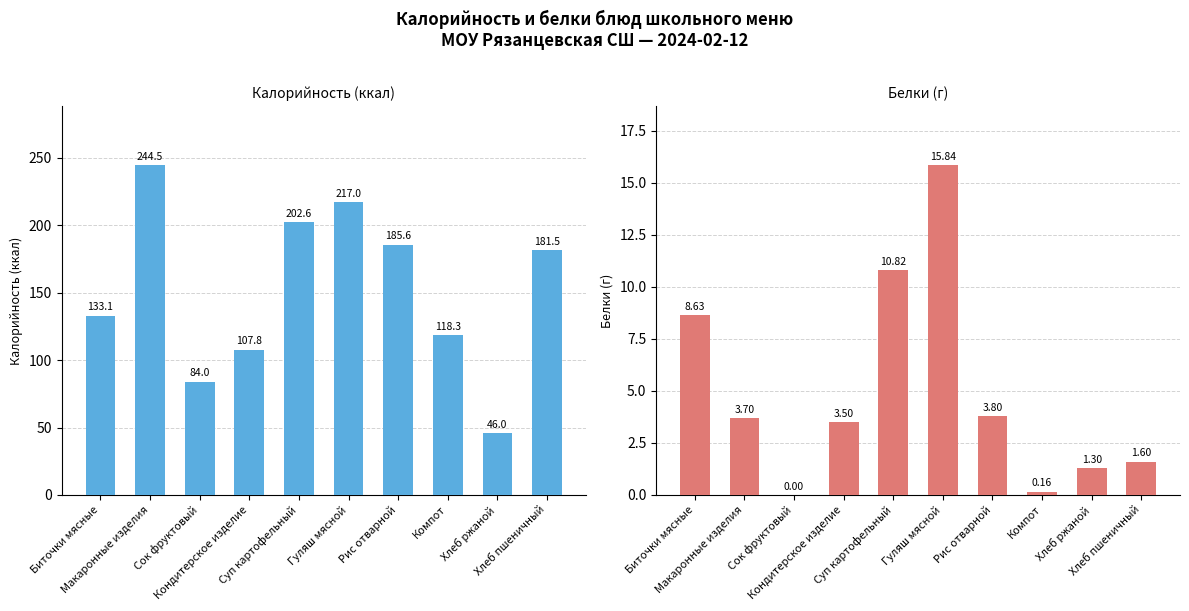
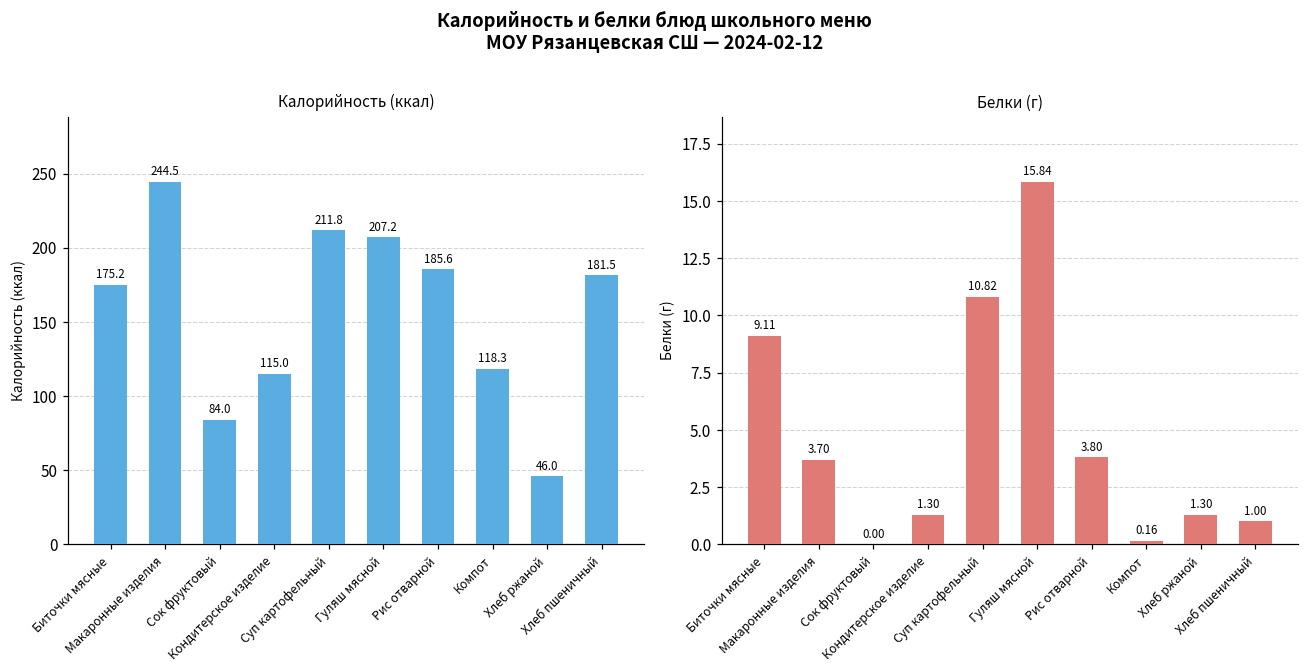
  {
    "Калорийность (ккал)": {
-     "Биточки мясные": 133.1,
+     "Биточки мясные": 175.2,
      "Макаронные изделия": 244.5,
      "Сок фруктовый": 84.0,
-     "Кондитерское изделие": 107.8,
-     "Суп картофельный": 202.6,
-     "Гуляш мясной": 217.0,
+     "Кондитерское изделие": 115.0,
+     "Суп картофельный": 211.8,
+     "Гуляш мясной": 207.2,
      "Рис отварной": 185.6,
      "Компот": 118.3,
      "Хлеб ржаной": 46.0,
      "Хлеб пшеничный": 181.5
    },
    "Белки (г)": {
-     "Биточки мясные": 8.63,
+     "Биточки мясные": 9.11,
      "Макаронные изделия": 3.70,
      "Сок фруктовый": 0.00,
-     "Кондитерское изделие": 3.50,
+     "Кондитерское изделие": 1.30,
      "Суп картофельный": 10.82,
      "Гуляш мясной": 15.84,
      "Рис отварной": 3.80,
      "Компот": 0.16,
      "Хлеб ржаной": 1.30,
-     "Хлеб пшеничный": 1.60
+     "Хлеб пшеничный": 1.00
    }
  }
